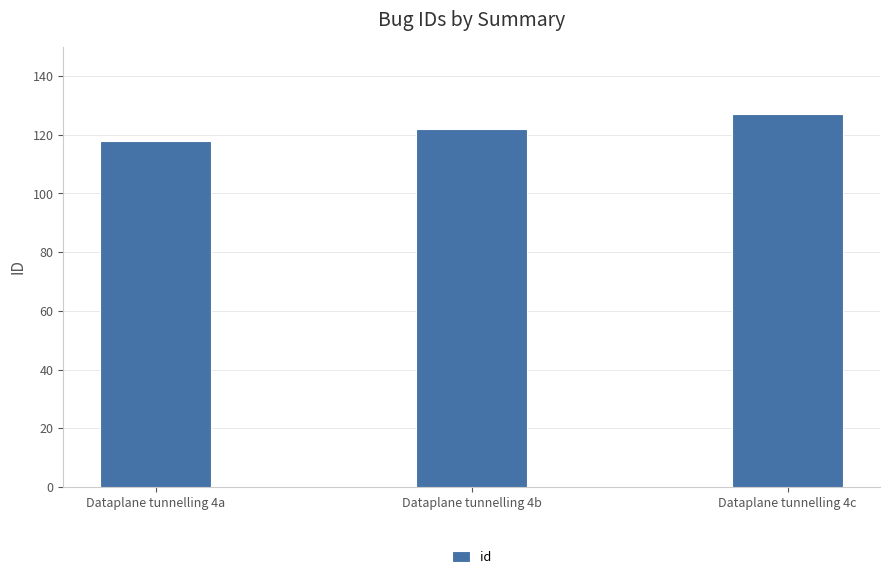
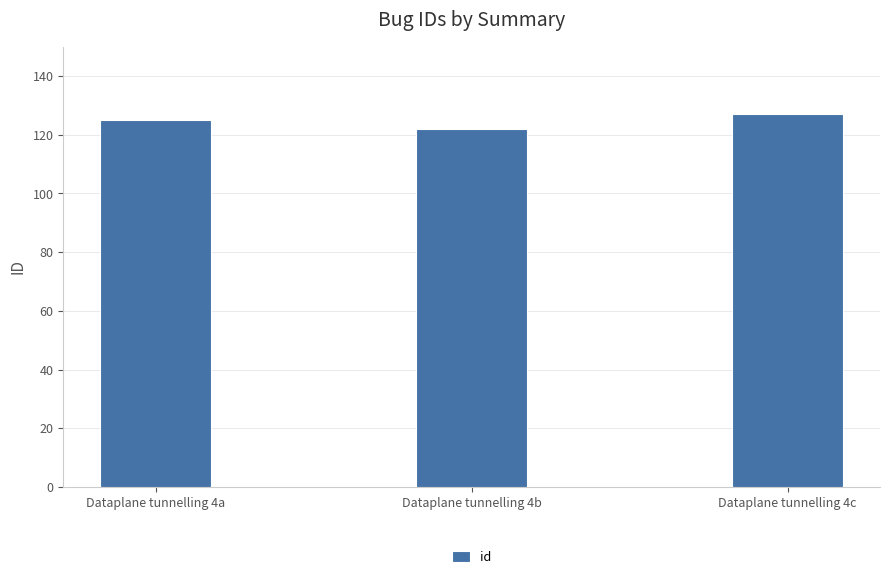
  {
-   "Dataplane tunnelling 4a": 118,
+   "Dataplane tunnelling 4a": 125,
    "Dataplane tunnelling 4b": 122,
    "Dataplane tunnelling 4c": 127
  }
